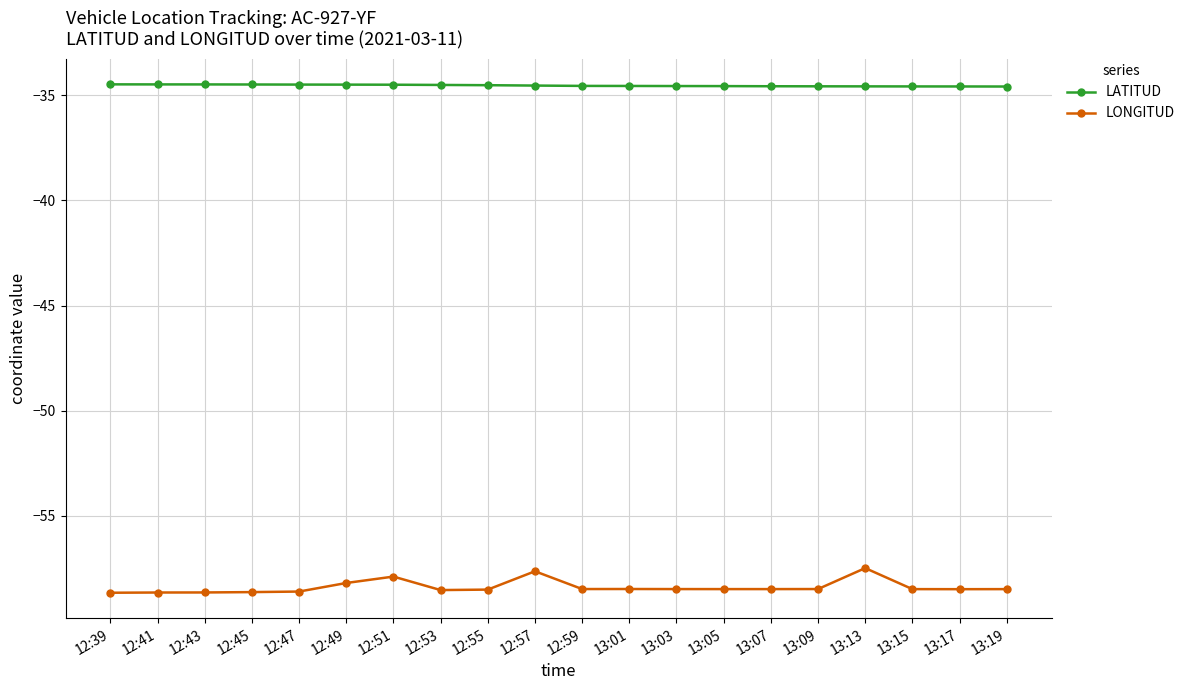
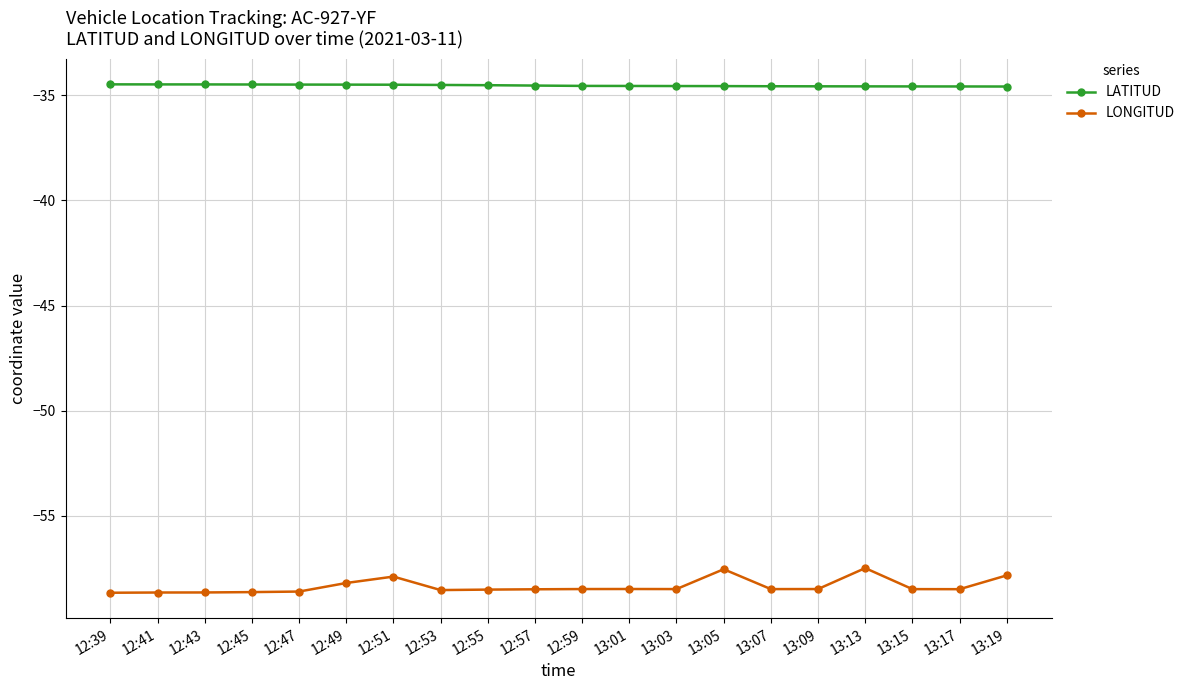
  {
    "LATITUD": {
      "12:39": -34.5,
      "12:41": -34.5,
      "12:43": -34.5,
      "12:45": -34.5,
      "12:47": -34.5,
      "12:49": -34.5,
      "12:51": -34.5,
      "12:53": -34.5,
      "12:55": -34.5,
      "12:57": -34.5,
      "12:59": -34.5,
      "13:01": -34.6,
      "13:03": -34.6,
      "13:05": -34.6,
      "13:07": -34.6,
      "13:09": -34.6,
      "13:13": -34.6,
      "13:15": -34.6,
      "13:17": -34.6,
      "13:19": -34.6
    },
    "LONGITUD": {
      "12:39": -58.7,
      "12:41": -58.7,
      "12:43": -58.7,
      "12:45": -58.6,
      "12:47": -58.6,
      "12:49": -58.2,
      "12:51": -57.9,
      "12:53": -58.5,
      "12:55": -58.5,
-     "12:57": -57.6,
+     "12:57": -58.5,
      "12:59": -58.5,
      "13:01": -58.5,
      "13:03": -58.5,
-     "13:05": -58.5,
+     "13:05": -57.6,
      "13:07": -58.5,
      "13:09": -58.5,
      "13:13": -57.5,
      "13:15": -58.5,
      "13:17": -58.5,
-     "13:19": -58.5
+     "13:19": -57.8
    }
  }
